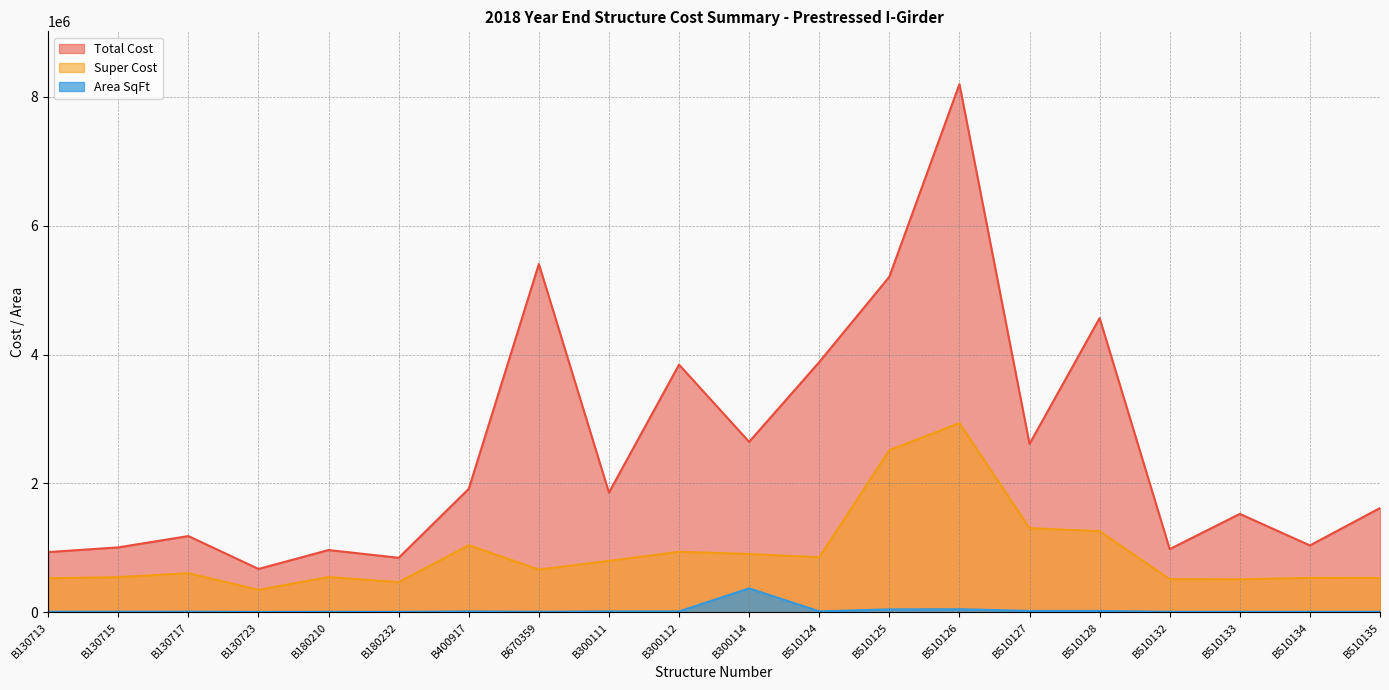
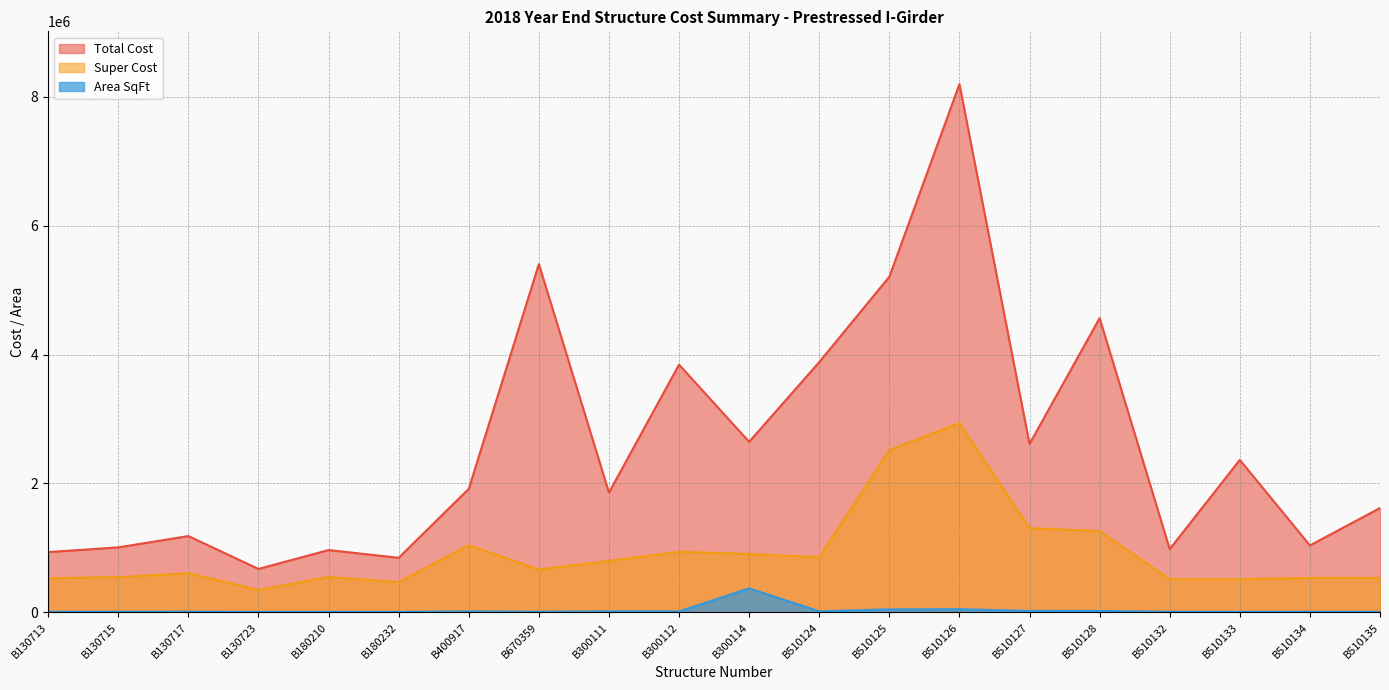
  {
    "Total Cost": {
      "B130713": 900000,
      "B130715": 1000000,
      "B130717": 1200000,
      "B130723": 700000,
      "B180210": 1000000,
      "B180232": 800000,
      "B400917": 1900000,
      "B670359": 5400000,
      "B300111": 1900000,
      "B300112": 3800000,
      "B300114": 2600000,
      "B510124": 3900000,
      "B510125": 5200000,
      "B510126": 8200000,
      "B510127": 2600000,
      "B510128": 4600000,
      "B510132": 1000000,
-     "B510133": 1500000,
+     "B510133": 2400000,
      "B510134": 1000000,
      "B510135": 1600000
    },
    "Super Cost": {
      "B130713": 500000,
      "B130715": 500000,
      "B130717": 600000,
      "B130723": 300000,
      "B180210": 500000,
      "B180232": 500000,
      "B400917": 1000000,
      "B670359": 700000,
      "B300111": 800000,
      "B300112": 900000,
      "B300114": 900000,
      "B510124": 900000,
      "B510125": 2500000,
      "B510126": 2900000,
      "B510127": 1300000,
      "B510128": 1300000,
      "B510132": 500000,
      "B510133": 500000,
      "B510134": 500000,
      "B510135": 500000
    },
    "Area SqFt": {
      "B130713": 0,
      "B130715": 0,
      "B130717": 0,
      "B130723": 0,
      "B180210": 0,
      "B180232": 0,
      "B400917": 0,
      "B670359": 0,
      "B300111": 0,
      "B300112": 0,
      "B300114": 400000,
      "B510124": 0,
      "B510125": 0,
      "B510126": 0,
      "B510127": 0,
      "B510128": 0,
      "B510132": 0,
      "B510133": 0,
      "B510134": 0,
      "B510135": 0
    }
  }
